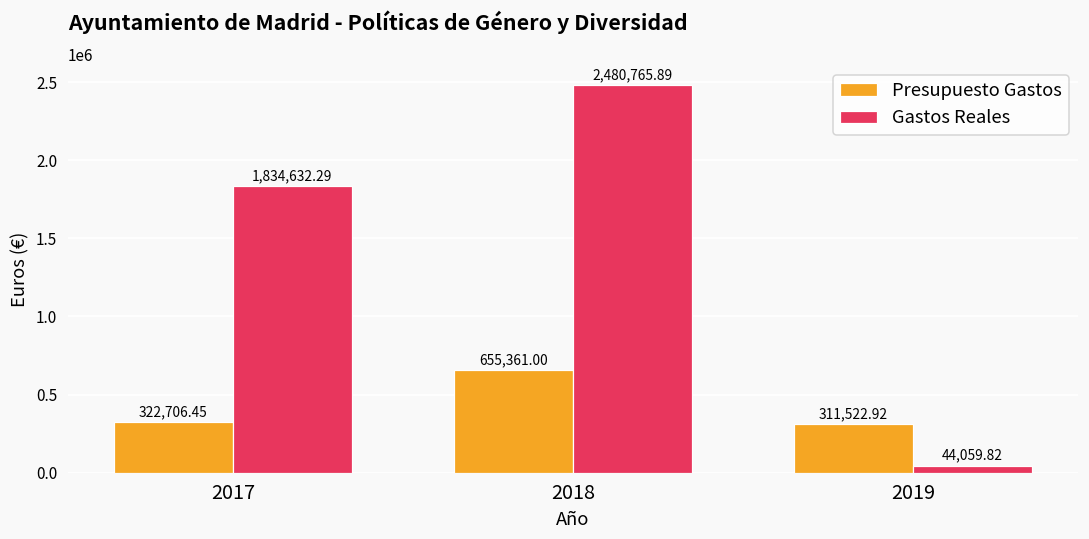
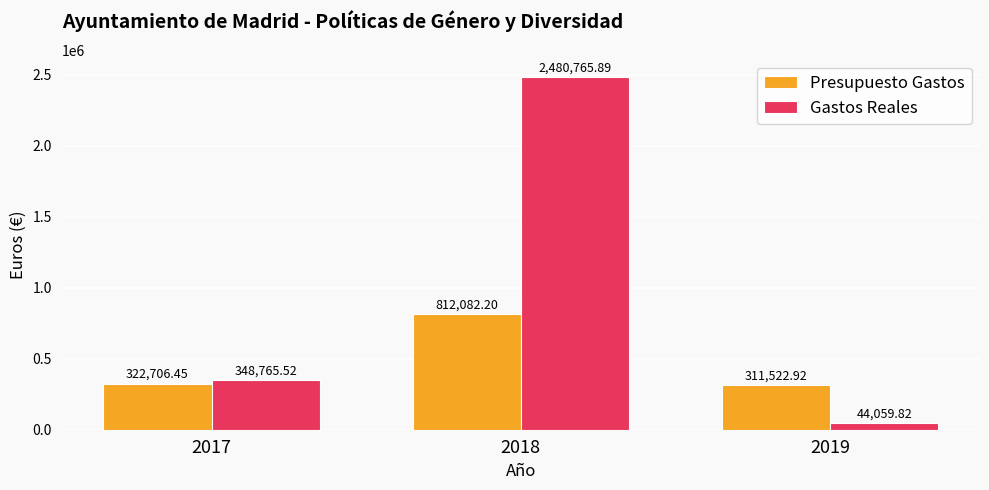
  {
    "Presupuesto Gastos": {
      "2017": "322,706.45",
-     "2018": "655,361.00",
+     "2018": "812,082.20",
      "2019": "311,522.92"
    },
    "Gastos Reales": {
-     "2017": "1,834,632.29",
+     "2017": "348,765.52",
      "2018": "2,480,765.89",
      "2019": "44,059.82"
    }
  }
